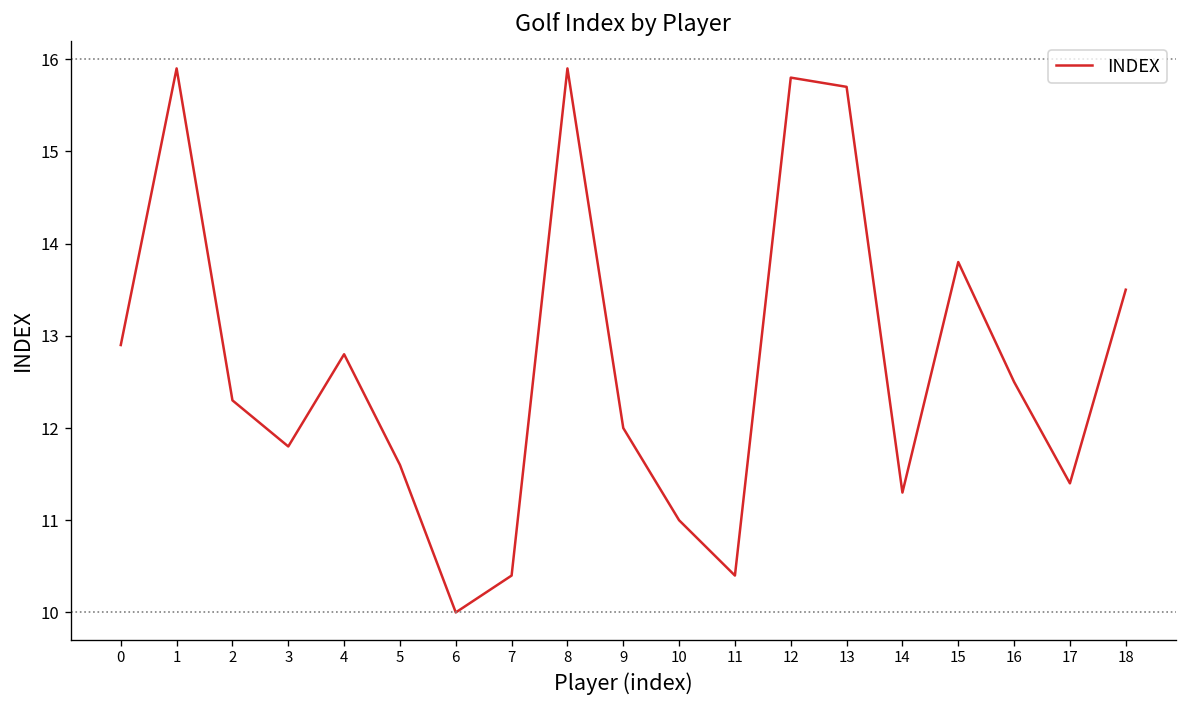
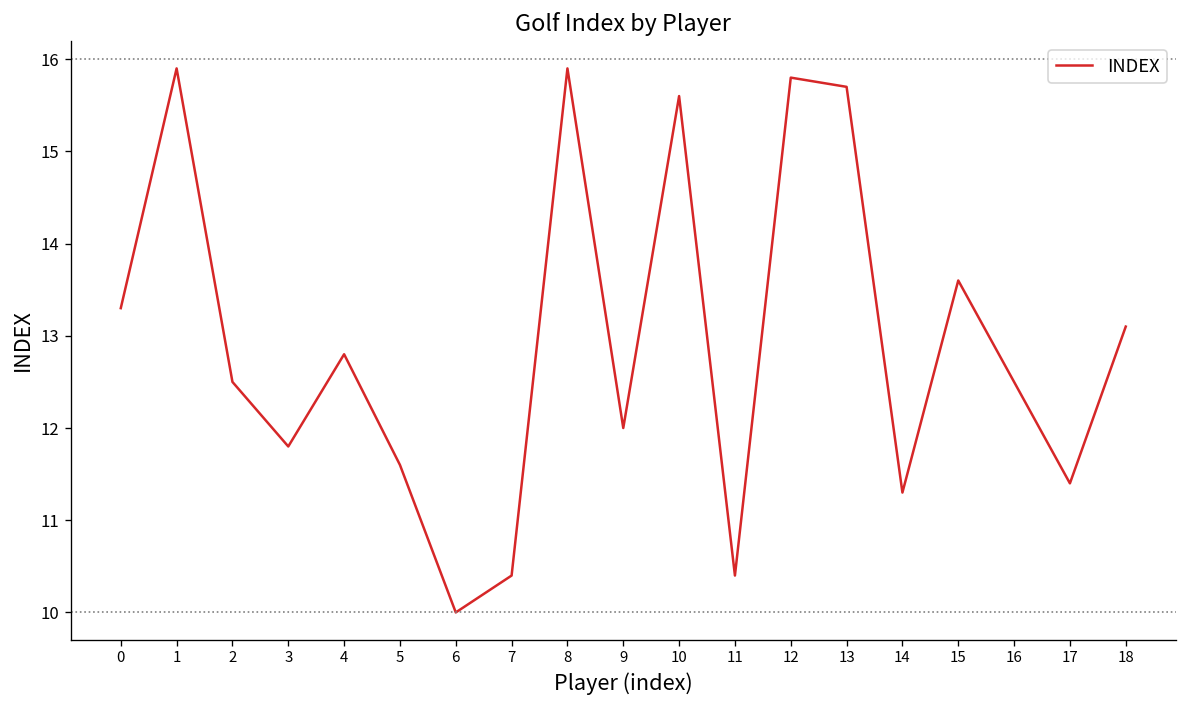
  {
-   "0": 12.9,
+   "0": 13.3,
    "1": 15.9,
-   "2": 12.3,
+   "2": 12.5,
    "3": 11.8,
    "4": 12.8,
    "5": 11.6,
    "6": 10.0,
    "7": 10.4,
    "8": 15.9,
    "9": 12.0,
-   "10": 11.0,
+   "10": 15.6,
    "11": 10.4,
    "12": 15.8,
    "13": 15.7,
    "14": 11.3,
-   "15": 13.8,
+   "15": 13.6,
    "16": 12.5,
    "17": 11.4,
-   "18": 13.5
+   "18": 13.1
  }
